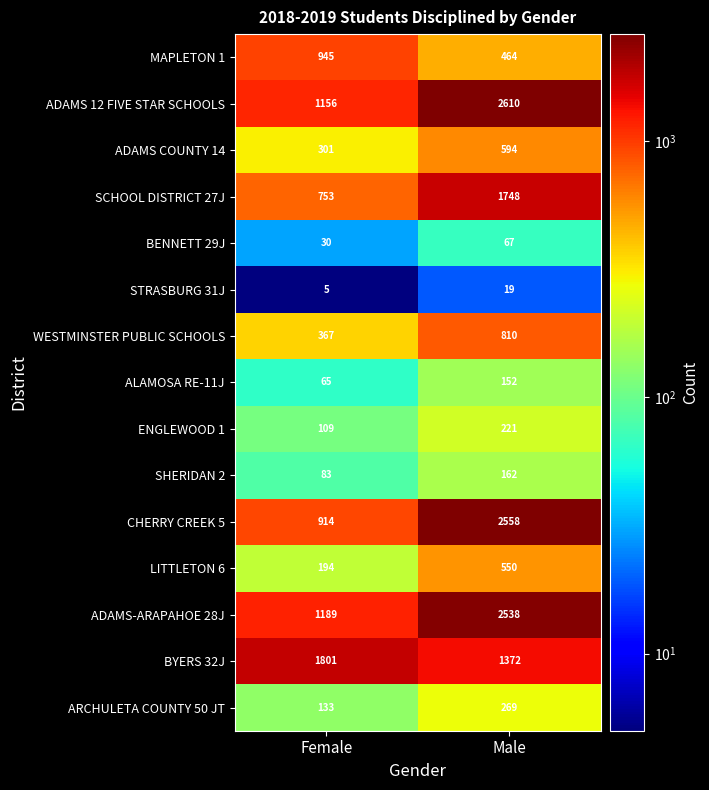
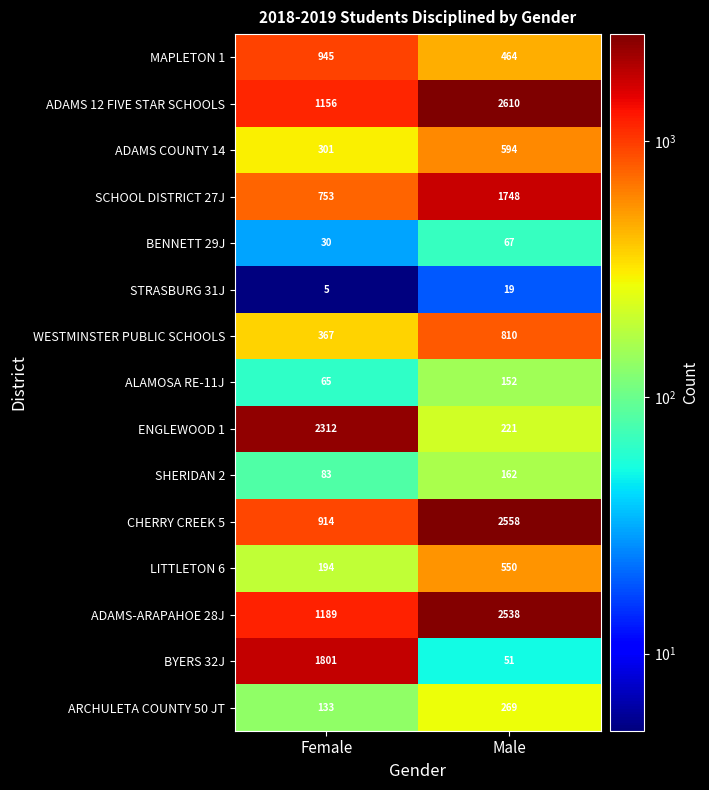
  {
    "MAPLETON 1": {
      "Female": 945,
      "Male": 464
    },
    "ADAMS 12 FIVE STAR SCHOOLS": {
      "Female": 1156,
      "Male": 2610
    },
    "ADAMS COUNTY 14": {
      "Female": 301,
      "Male": 594
    },
    "SCHOOL DISTRICT 27J": {
      "Female": 753,
      "Male": 1748
    },
    "BENNETT 29J": {
      "Female": 30,
      "Male": 67
    },
    "STRASBURG 31J": {
      "Female": 5,
      "Male": 19
    },
    "WESTMINSTER PUBLIC SCHOOLS": {
      "Female": 367,
      "Male": 810
    },
    "ALAMOSA RE-11J": {
      "Female": 65,
      "Male": 152
    },
    "ENGLEWOOD 1": {
-     "Female": 109,
+     "Female": 2312,
      "Male": 221
    },
    "SHERIDAN 2": {
      "Female": 83,
      "Male": 162
    },
    "CHERRY CREEK 5": {
      "Female": 914,
      "Male": 2558
    },
    "LITTLETON 6": {
      "Female": 194,
      "Male": 550
    },
    "ADAMS-ARAPAHOE 28J": {
      "Female": 1189,
      "Male": 2538
    },
    "BYERS 32J": {
      "Female": 1801,
-     "Male": 1372
+     "Male": 51
    },
    "ARCHULETA COUNTY 50 JT": {
      "Female": 133,
      "Male": 269
    }
  }
